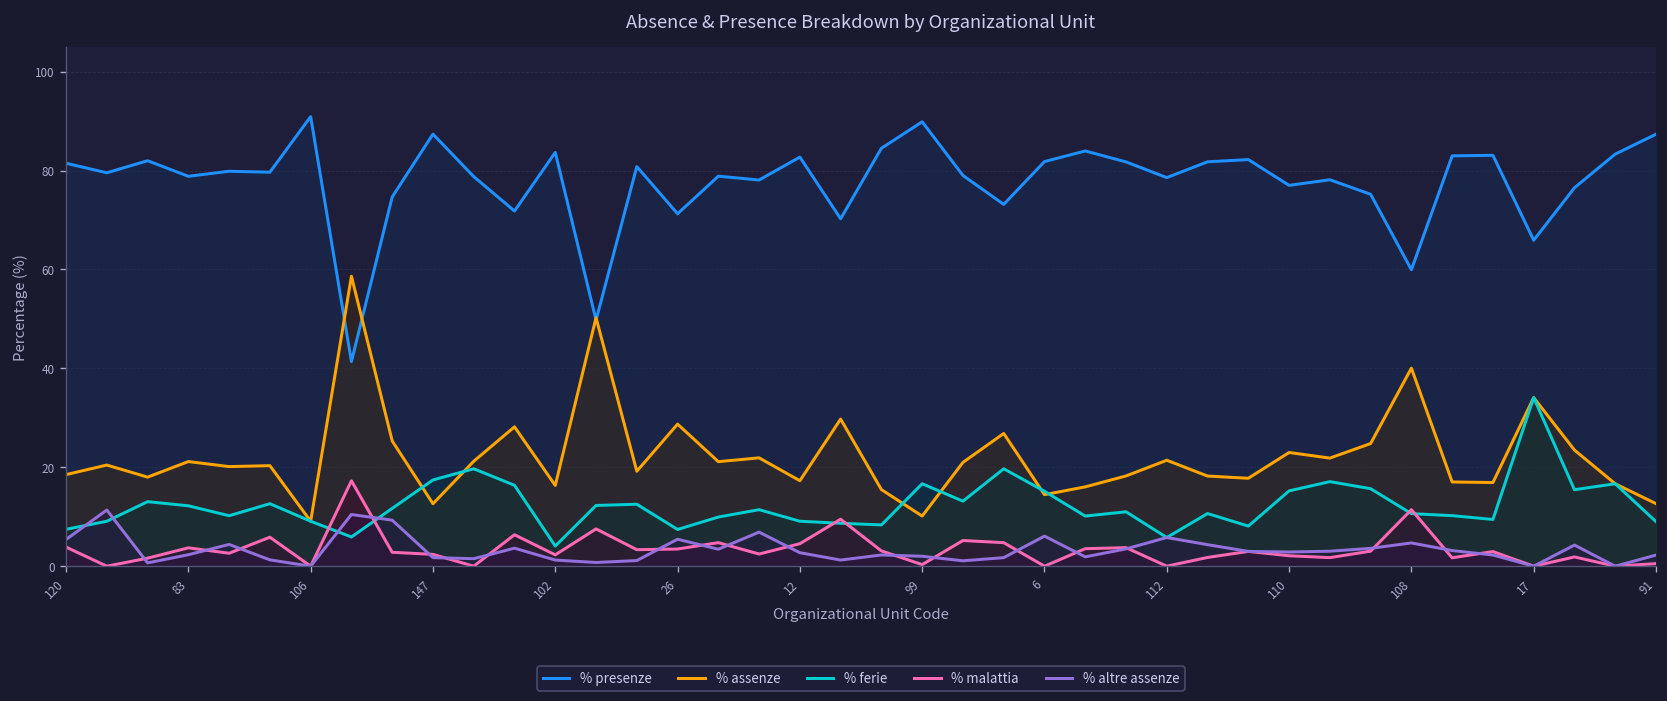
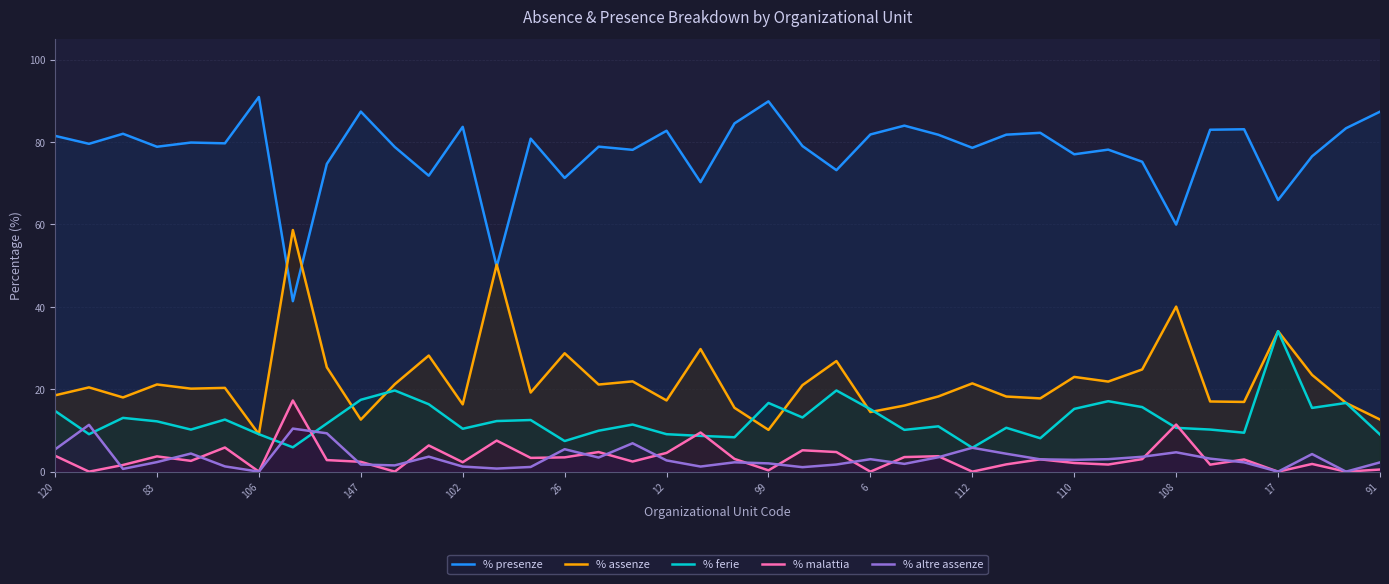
  {
    "% presenze": {
      "120": 81,
      "83": 79,
      "106": 91,
      "147": 87,
      "102": 84,
      "26": 71,
      "12": 83,
      "99": 90,
      "6": 82,
      "112": 79,
      "110": 77,
      "108": 60,
      "17": 66,
      "91": 87
    },
    "% assenze": {
      "120": 19,
      "83": 21,
      "147": 13,
      "102": 16,
      "26": 29,
      "12": 17,
      "99": 10,
      "6": 14,
      "112": 21,
      "110": 23,
      "108": 40,
      "91": 13
    },
    "% ferie": {
-     "120": 7,
+     "120": 15,
      "83": 12,
      "147": 17,
-     "102": 4,
+     "102": 10,
      "26": 7,
      "12": 9,
      "99": 17,
      "6": 15,
      "110": 15,
      "108": 11,
      "91": 9
    },
    "% malattia": {
      "120": 4,
      "83": 4,
      "147": 2,
      "102": 2,
      "26": 3,
      "12": 5,
      "99": 0,
      "6": 0,
      "112": 0,
      "110": 2,
      "108": 11,
      "91": 1
    },
    "% altre assenze": {
      "120": 5,
      "83": 2,
      "147": 2,
      "102": 1,
      "26": 5,
      "12": 3,
      "99": 2,
-     "6": 6,
+     "6": 3,
      "110": 3,
      "108": 5,
      "91": 2
    }
  }
